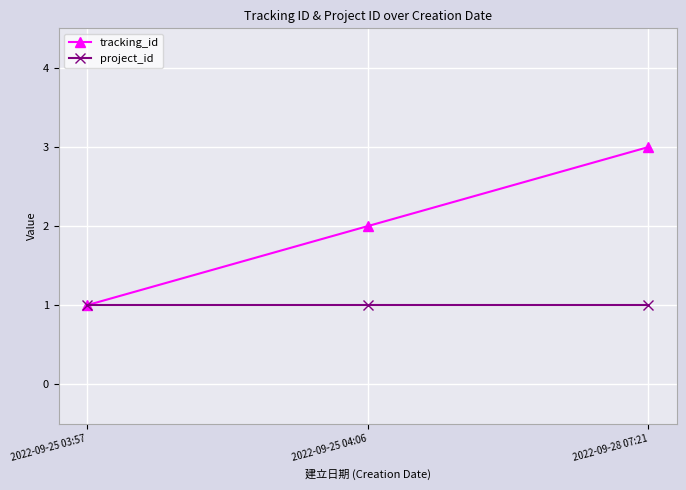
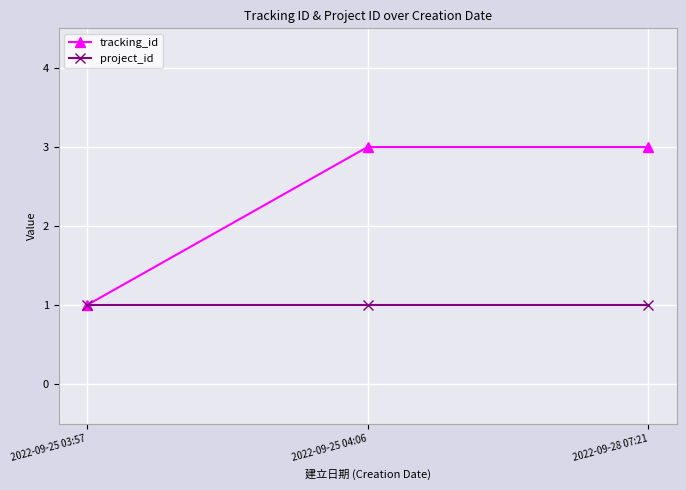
  {
    "tracking_id": {
-     "2022-09-25 04:06": 2,
+     "2022-09-25 04:06": 3,
      "2022-09-28 07:21": 3
    },
    "project_id": {
      "2022-09-25 04:06": 1,
      "2022-09-28 07:21": 1
    }
  }
